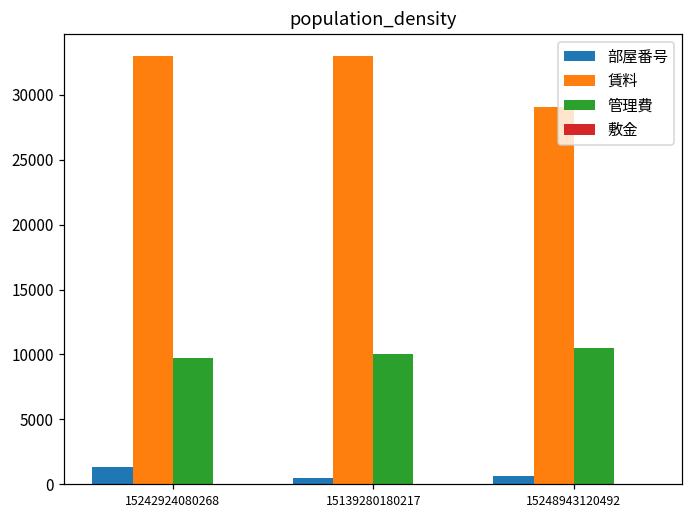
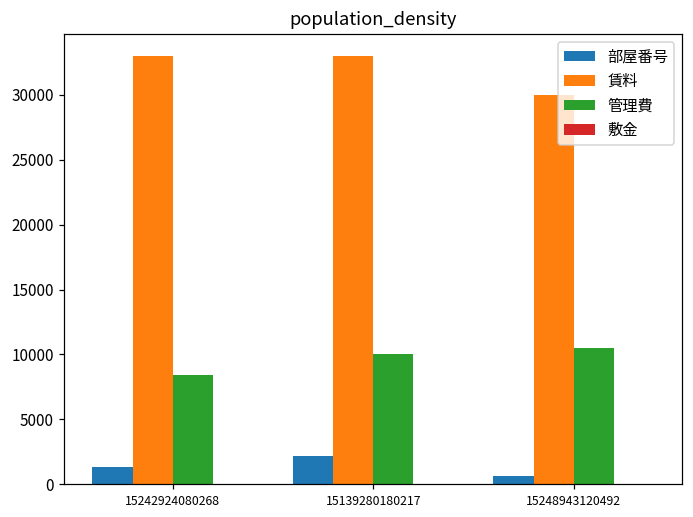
  {
    "部屋番号": {
      "15242924080268": 1300,
-     "15139280180217": 500,
+     "15139280180217": 2200,
      "15248943120492": 600
    },
    "賃料": {
      "15242924080268": 33000,
      "15139280180217": 33000,
-     "15248943120492": 29100
+     "15248943120492": 30000
    },
    "管理費": {
-     "15242924080268": 9700,
+     "15242924080268": 8400,
      "15139280180217": 10000,
      "15248943120492": 10500
    }
  }
